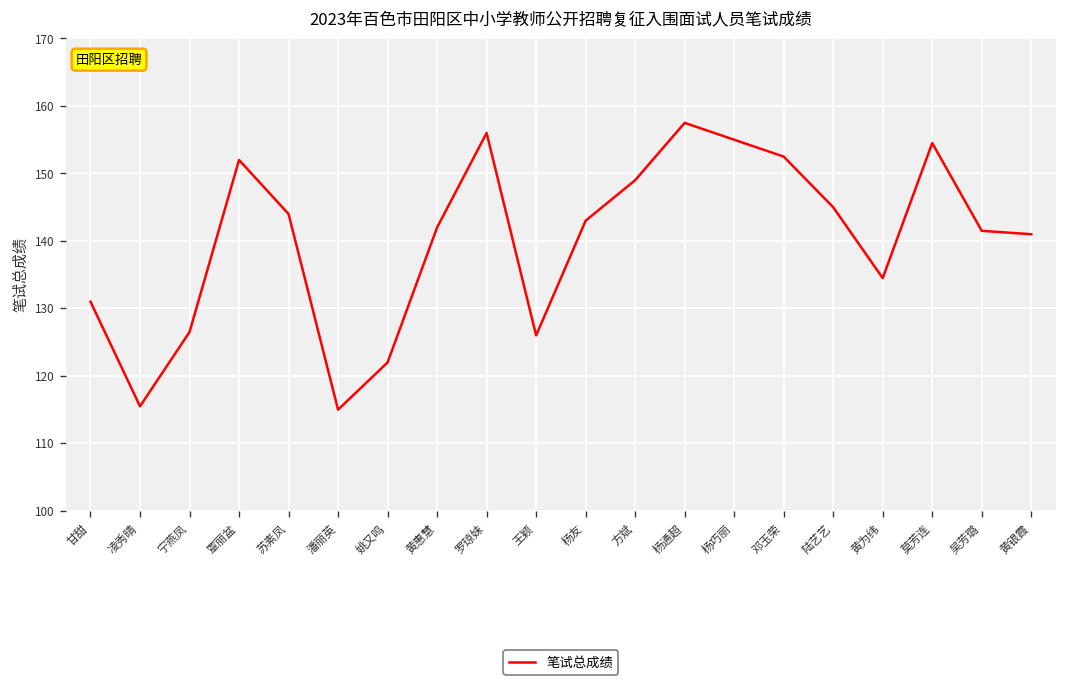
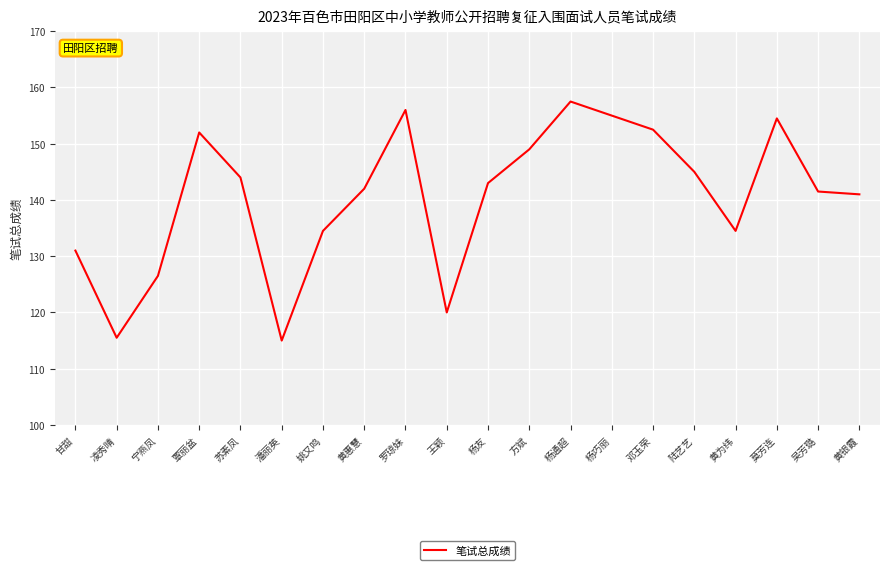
  {
    "甘甜": 131,
    "凌秀晴": 116,
    "宁燕凤": 127,
    "覃丽盆": 152,
    "苏素凤": 144,
    "潘丽英": 115,
-   "姚又鸣": 122,
+   "姚又鸣": 135,
    "黄惠慧": 142,
    "罗琼妹": 156,
-   "王颖": 126,
+   "王颖": 120,
    "杨友": 143,
    "方斌": 149,
    "杨通超": 158,
    "杨巧丽": 155,
    "邓玉荣": 153,
    "陆艺艺": 145,
    "黄为纬": 135,
    "莫芳连": 155,
    "吴芳璐": 142,
    "黄银霞": 141
  }
